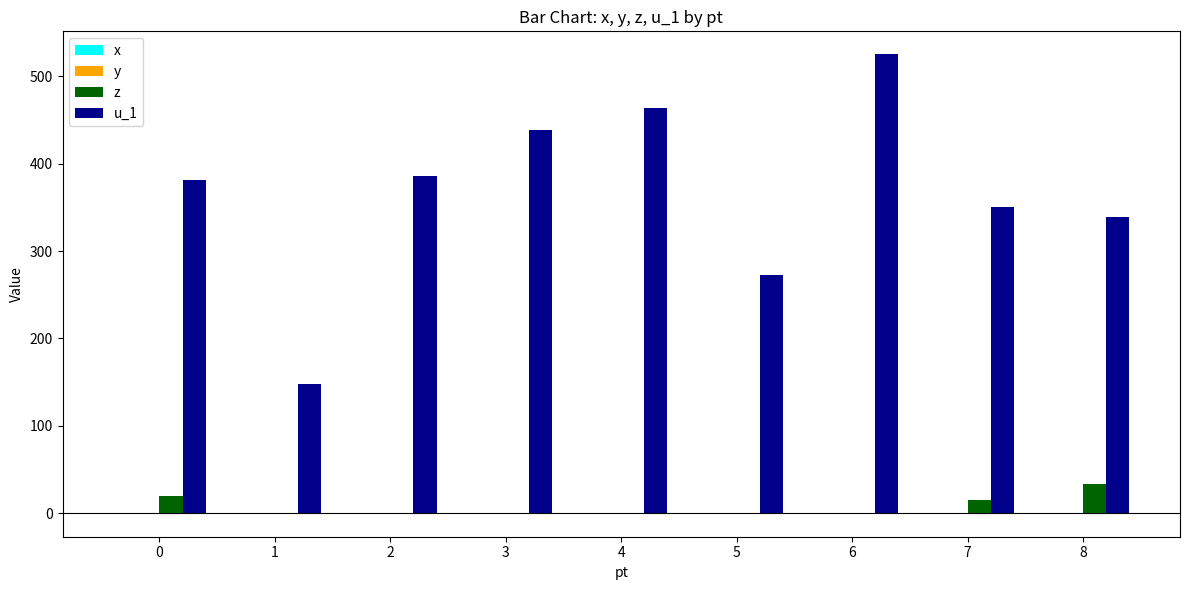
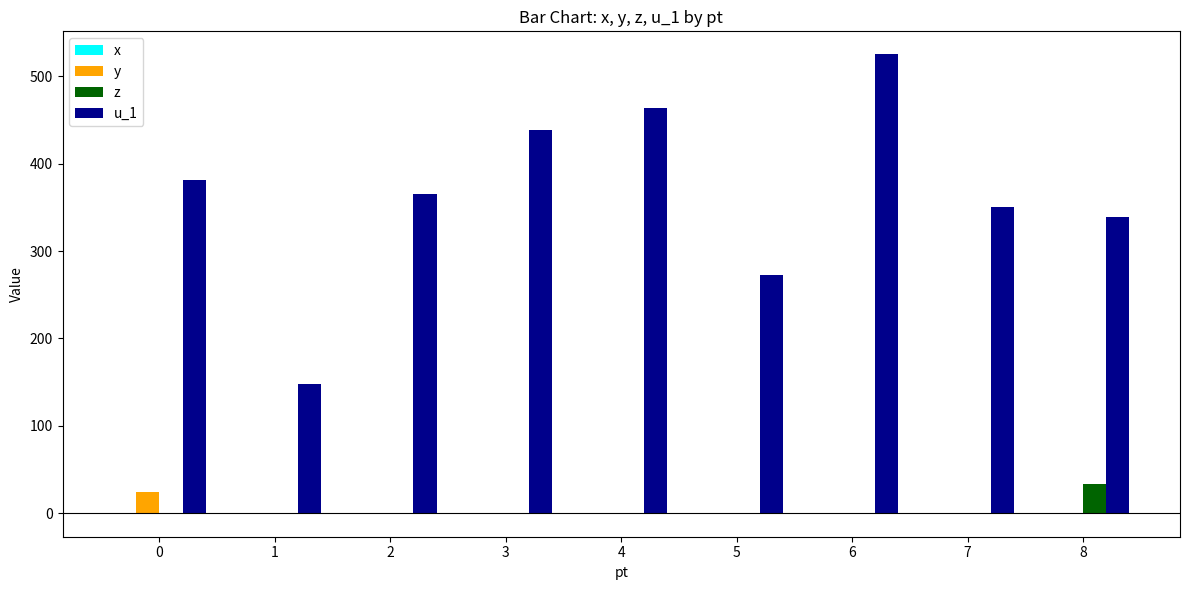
  {
    "x": {
      "7": 0
    },
    "y": {
-     "0": 0,
+     "0": 20,
      "7": 0
    },
    "z": {
-     "0": 20,
-     "7": 20,
+     "0": 0,
+     "7": 0,
      "8": 30
    },
    "u_1": {
      "0": 380,
      "1": 150,
-     "2": 390,
+     "2": 370,
      "3": 440,
      "4": 460,
      "5": 270,
      "6": 520,
      "7": 350,
      "8": 340
    }
  }
